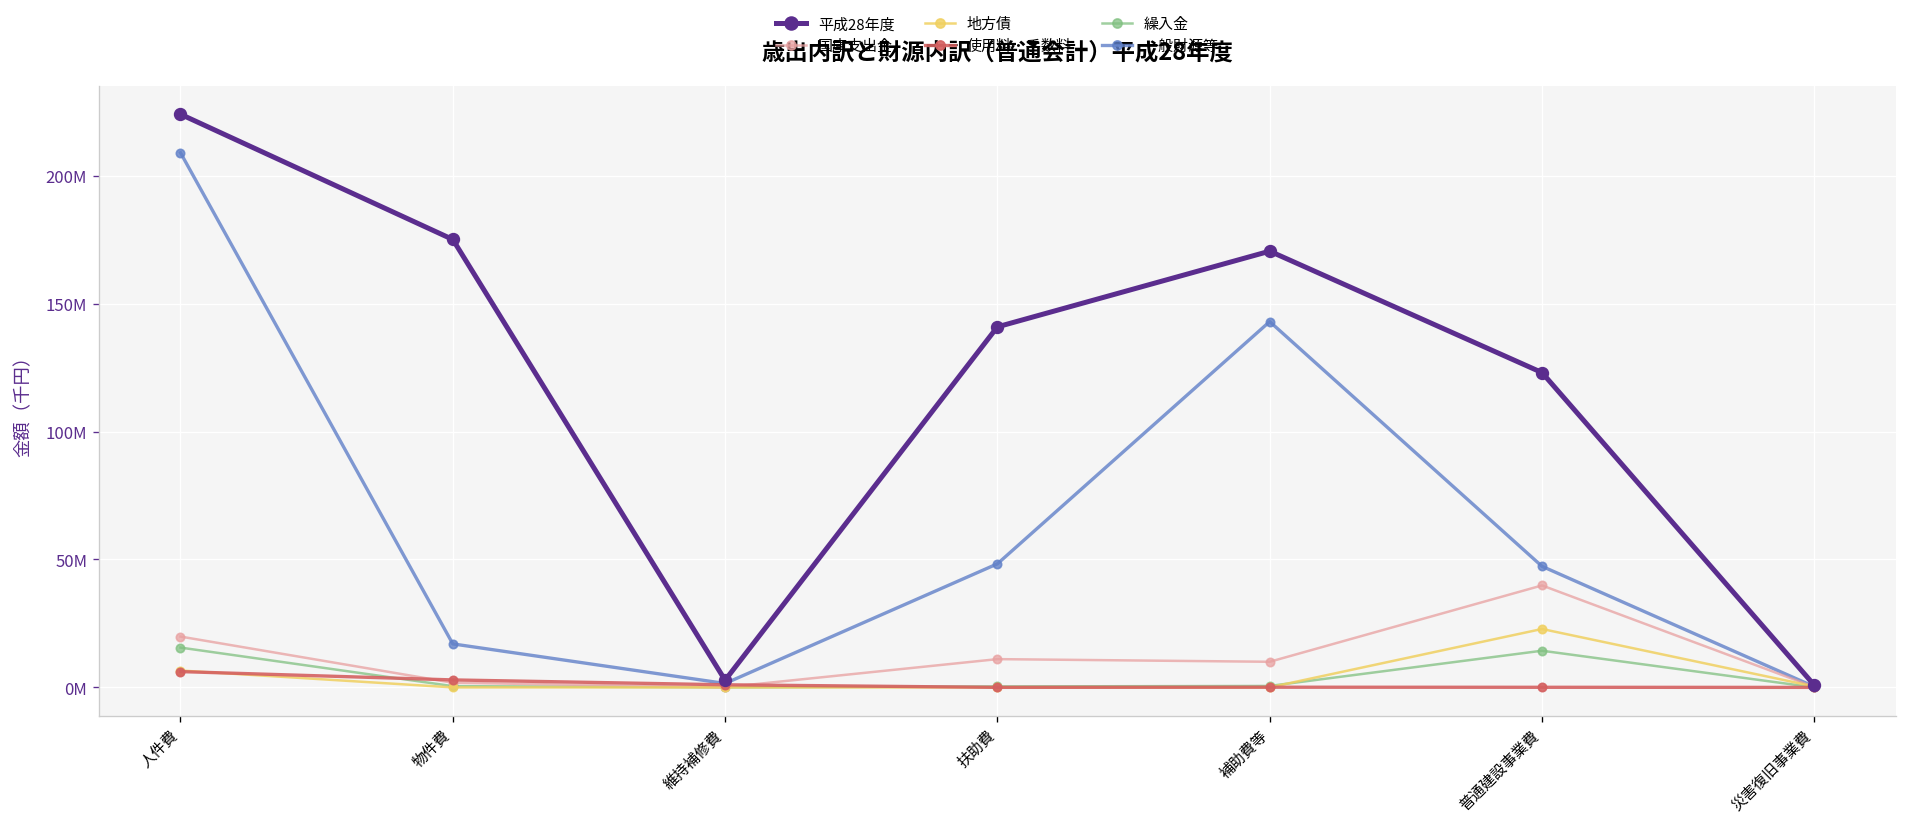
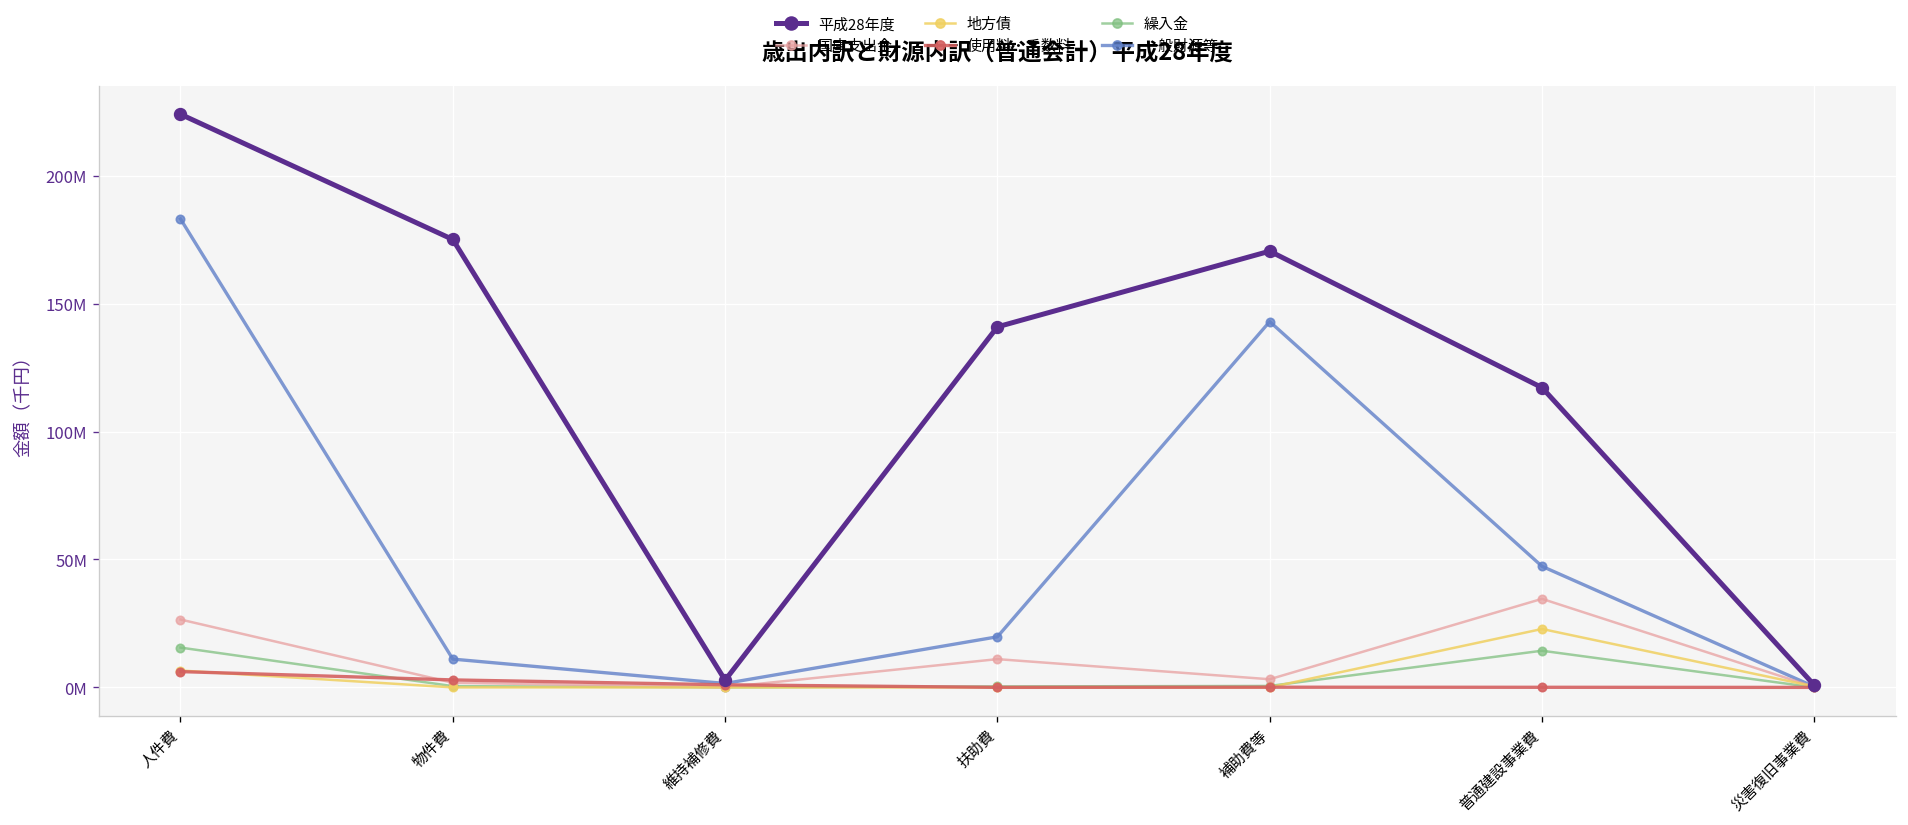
  {
    "平成28年度": {
      "人件費": 224000000,
      "物件費": 175000000,
      "維持補修費": 3000000,
      "扶助費": 141000000,
      "補助費等": 171000000,
-     "普通建設事業費": 123000000
+     "普通建設事業費": 117000000
    },
    "国庫支出金": {
-     "人件費": 20000000,
+     "人件費": 27000000,
      "扶助費": 11000000,
-     "補助費等": 10000000,
-     "普通建設事業費": 40000000
+     "補助費等": 3000000,
+     "普通建設事業費": 35000000
    },
    "地方債": {
      "普通建設事業費": 23000000
    },
    "使用料・手数料": {
      "普通建設事業費": 0
    },
    "繰入金": {
      "人件費": 16000000,
      "普通建設事業費": 14000000
    },
    "一般財源等": {
-     "人件費": 209000000,
-     "物件費": 17000000,
-     "扶助費": 48000000,
+     "人件費": 183000000,
+     "物件費": 11000000,
+     "扶助費": 20000000,
      "補助費等": 143000000,
      "普通建設事業費": 47000000
    }
  }
